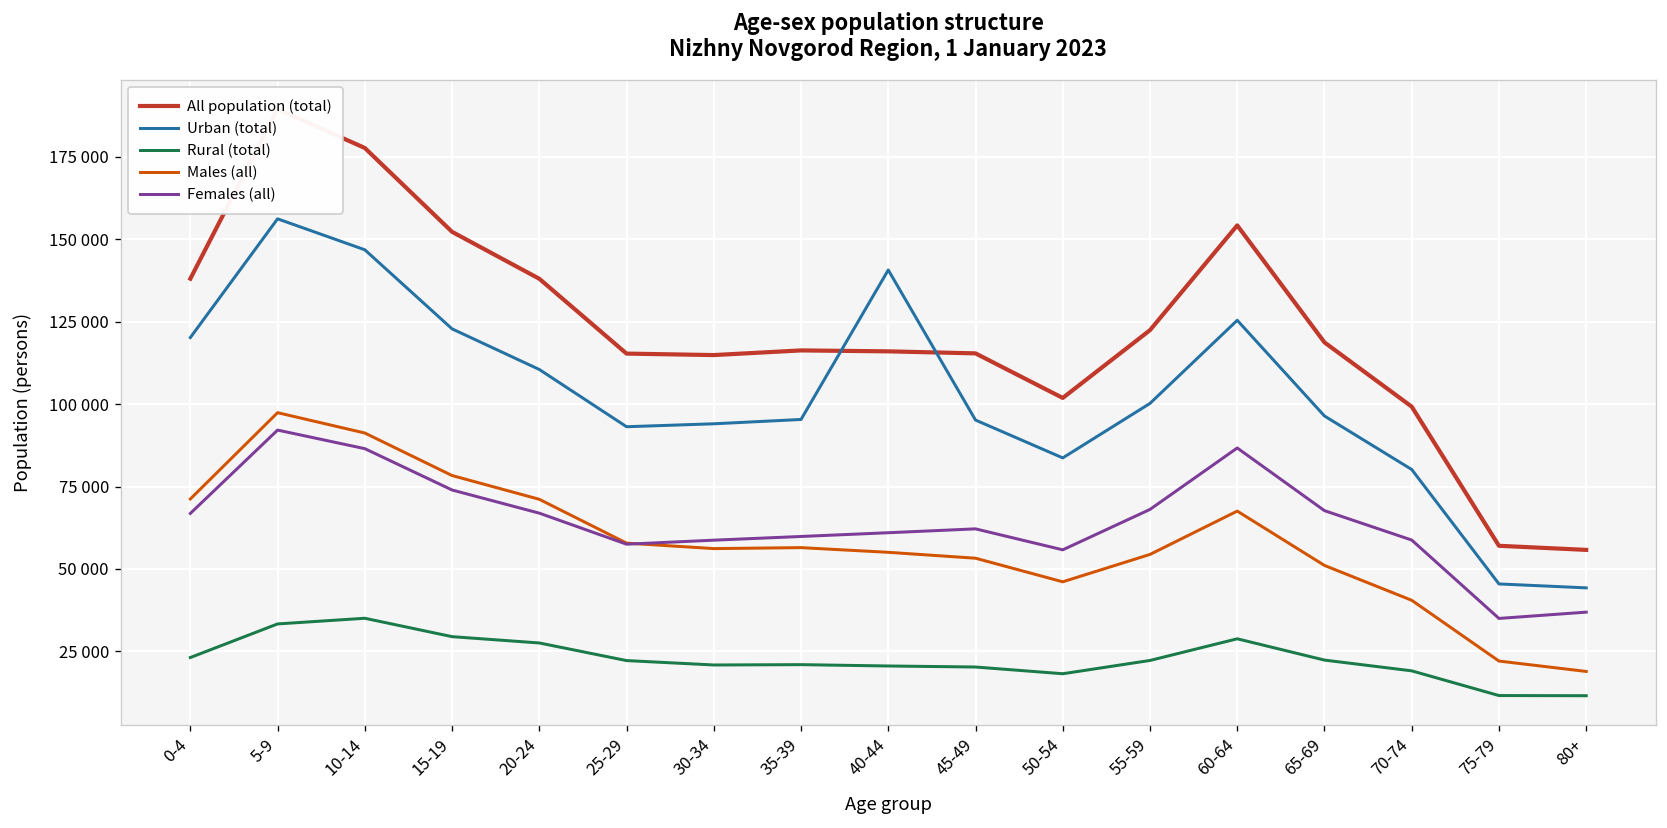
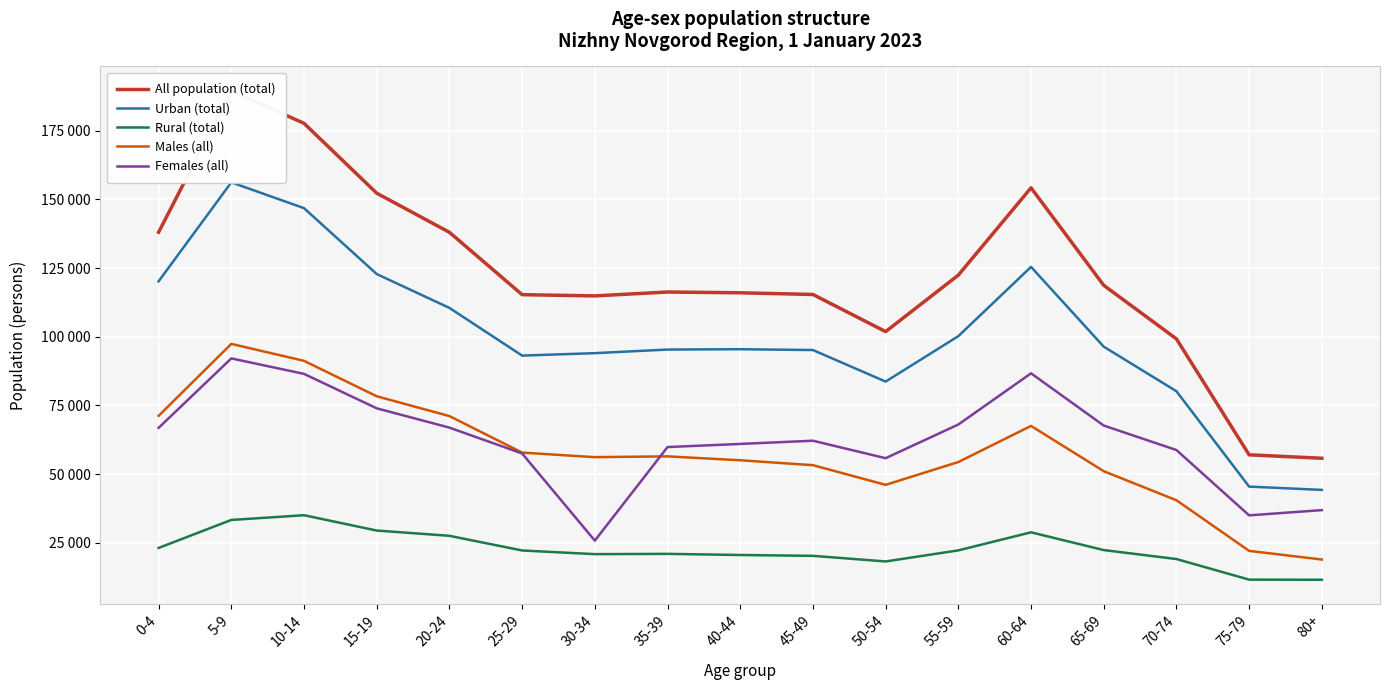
  {
    "Urban (total)": {
      "0-4": 120000,
      "10-14": 147000,
      "15-19": 123000,
      "20-24": 111000,
      "25-29": 93000,
      "30-34": 94000,
      "35-39": 95000,
-     "40-44": 141000,
+     "40-44": 95000,
      "45-49": 95000,
      "50-54": 84000,
      "55-59": 100000,
      "60-64": 125000,
      "65-69": 96000,
      "70-74": 80000,
      "75-79": 45000,
      "80+": 44000
    },
    "Rural (total)": {
      "0-4": 23000,
      "5-9": 33000,
      "10-14": 35000,
      "15-19": 29000,
      "20-24": 28000,
      "25-29": 22000,
      "30-34": 21000,
      "35-39": 21000,
      "40-44": 21000,
      "45-49": 20000,
      "50-54": 18000,
      "55-59": 22000,
      "60-64": 29000,
      "65-69": 22000,
      "70-74": 19000,
      "75-79": 12000,
      "80+": 12000
    },
    "Females (all)": {
      "0-4": 67000,
      "5-9": 92000,
      "10-14": 86000,
      "15-19": 74000,
      "20-24": 67000,
-     "30-34": 59000,
+     "30-34": 26000,
      "35-39": 60000,
      "40-44": 61000,
      "45-49": 62000,
      "50-54": 56000,
      "55-59": 68000,
      "60-64": 87000,
      "65-69": 68000,
      "70-74": 59000,
      "75-79": 35000,
      "80+": 37000
    }
  }
